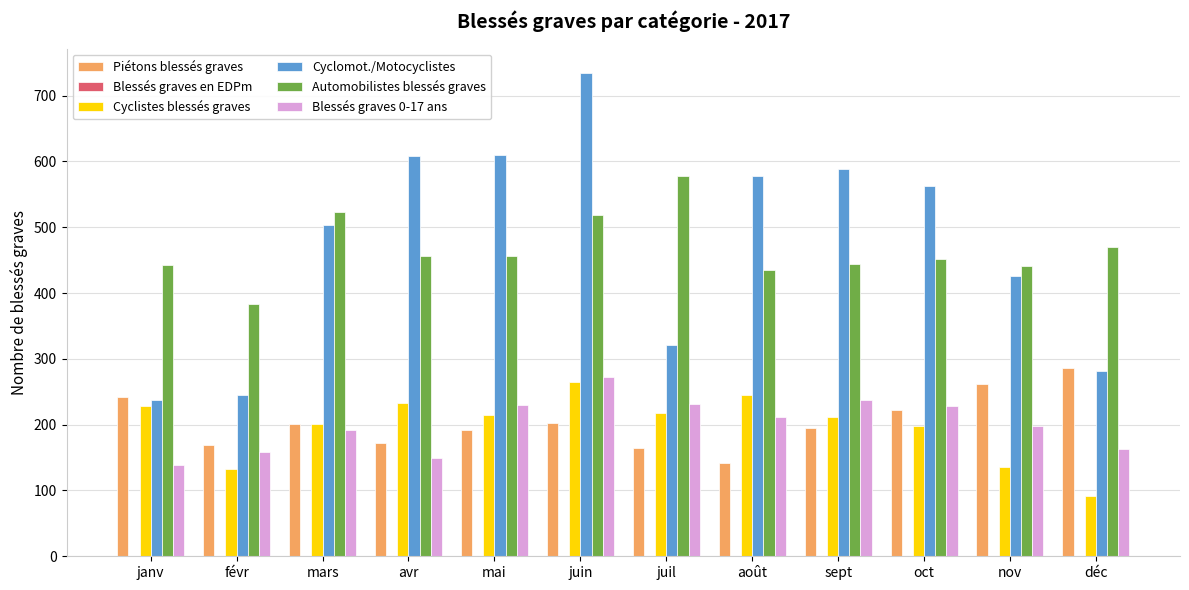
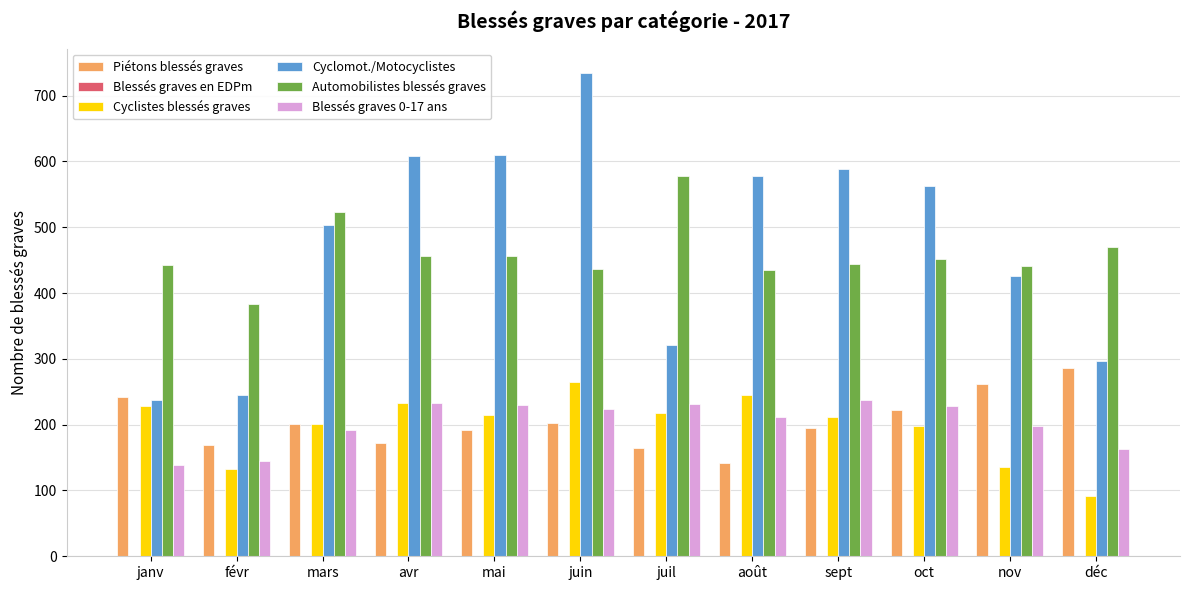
  {
    "Piétons blessés graves": {
      "janv": 240,
      "févr": 170,
      "mars": 200,
      "avr": 170,
      "mai": 190,
      "juin": 200,
      "juil": 160,
      "août": 140,
      "sept": 200,
      "oct": 220,
      "nov": 260,
      "déc": 290
    },
    "Blessés graves en EDPm": {
      "janv": 0,
      "févr": 0,
      "mars": 0,
      "avr": 0,
      "mai": 0,
      "juin": 0,
      "juil": 0,
      "août": 0,
      "sept": 0,
      "oct": 0,
      "nov": 0,
      "déc": 0
    },
    "Cyclistes blessés graves": {
      "janv": 230,
      "févr": 130,
      "mars": 200,
      "avr": 230,
      "mai": 220,
      "juin": 260,
      "juil": 220,
      "août": 250,
      "sept": 210,
      "oct": 200,
      "nov": 140,
      "déc": 90
    },
    "Cyclomot./Motocyclistes": {
      "janv": 240,
      "févr": 240,
      "mars": 500,
      "avr": 610,
      "mai": 610,
      "juin": 730,
      "juil": 320,
      "août": 580,
      "sept": 590,
      "oct": 560,
      "nov": 430,
-     "déc": 280
+     "déc": 300
    },
    "Automobilistes blessés graves": {
      "janv": 440,
      "févr": 380,
      "mars": 520,
      "avr": 460,
      "mai": 460,
-     "juin": 520,
+     "juin": 440,
      "juil": 580,
      "août": 430,
      "sept": 440,
      "oct": 450,
      "nov": 440,
      "déc": 470
    },
    "Blessés graves 0-17 ans": {
      "janv": 140,
-     "févr": 160,
+     "févr": 140,
      "mars": 190,
-     "avr": 150,
+     "avr": 230,
      "mai": 230,
-     "juin": 270,
+     "juin": 220,
      "juil": 230,
      "août": 210,
      "sept": 240,
      "oct": 230,
      "nov": 200,
      "déc": 160
    }
  }
